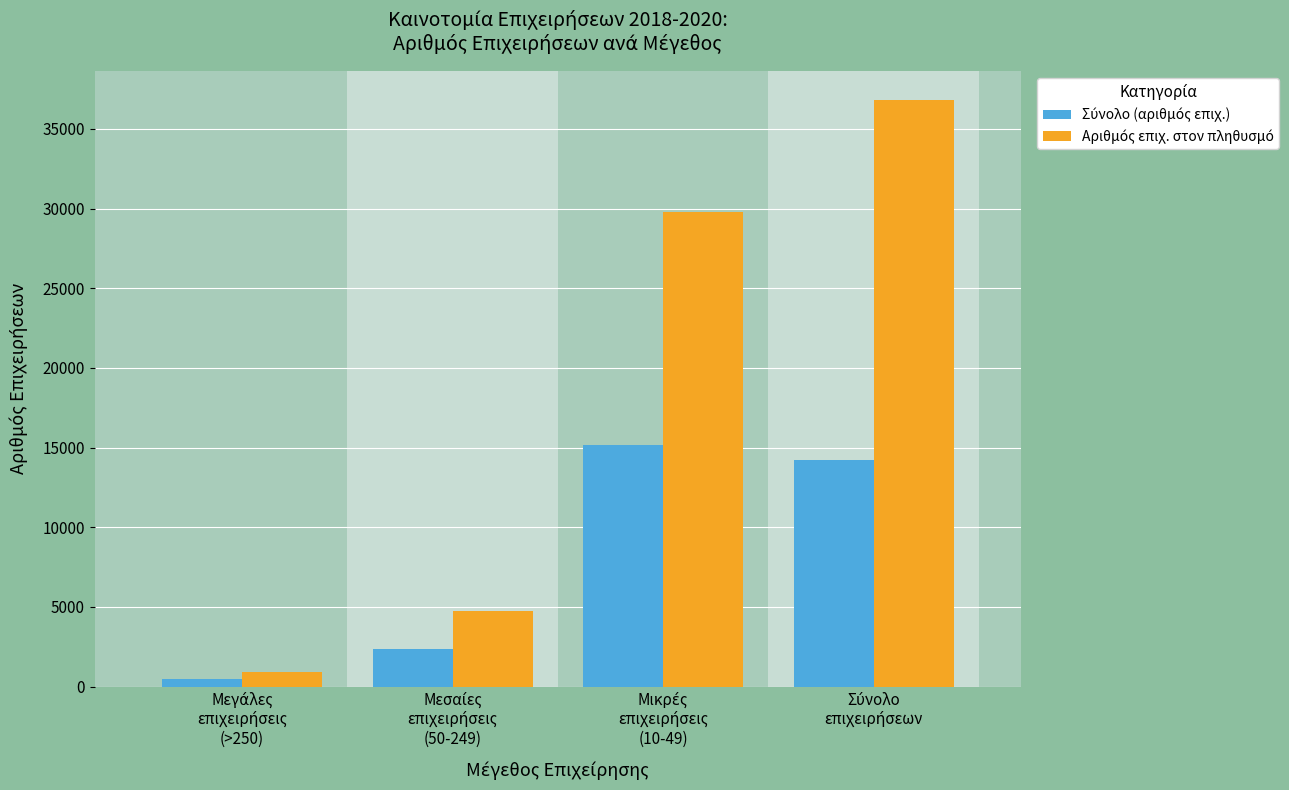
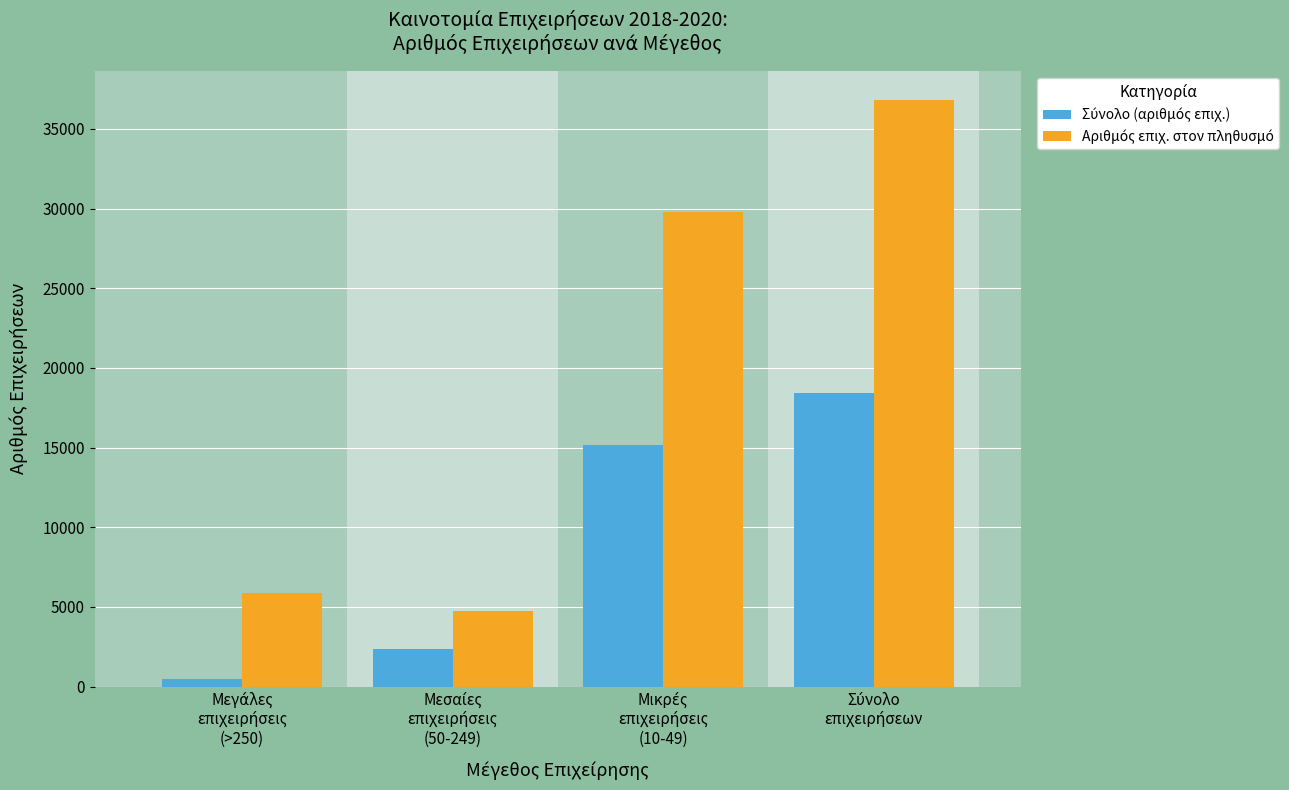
  {
    "Σύνολο (αριθμός επιχ.)": {
      "Μεγάλες επιχειρήσεις (>250)": 500,
      "Μεσαίες επιχειρήσεις (50-249)": 2400,
      "Μικρές επιχειρήσεις (10-49)": 15200,
-     "Σύνολο επιχειρήσεων": 14200
+     "Σύνολο επιχειρήσεων": 18400
    },
    "Αριθμός επιχ. στον πληθυσμό": {
-     "Μεγάλες επιχειρήσεις (>250)": 900,
+     "Μεγάλες επιχειρήσεις (>250)": 5900,
      "Μεσαίες επιχειρήσεις (50-249)": 4700,
      "Μικρές επιχειρήσεις (10-49)": 29800,
      "Σύνολο επιχειρήσεων": 36800
    }
  }
